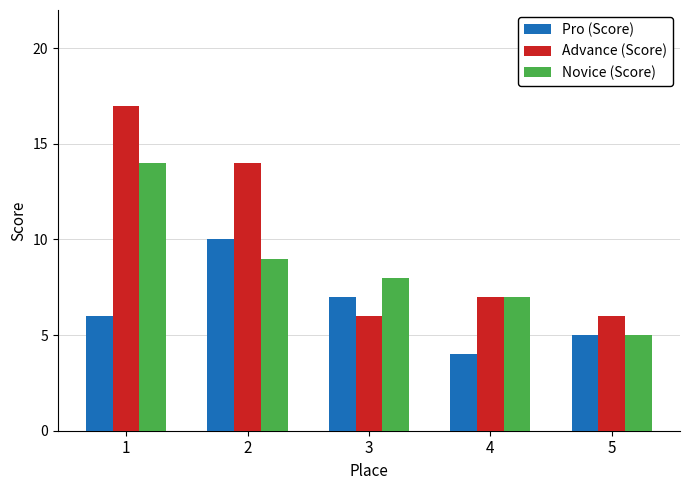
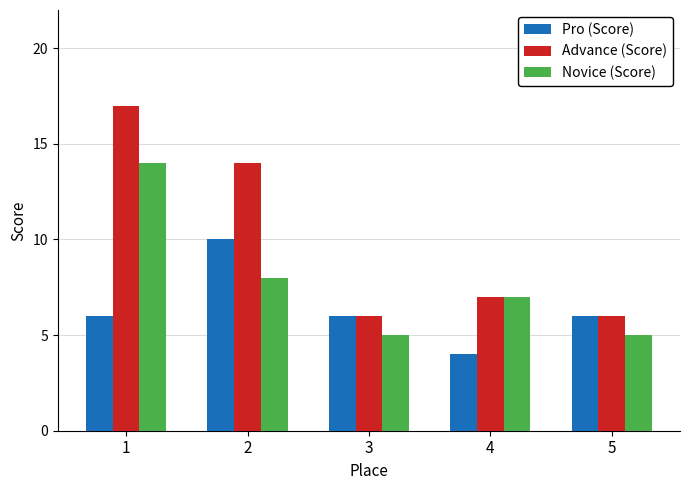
  {
    "Pro (Score)": {
      "1": 6,
      "2": 10,
-     "3": 7,
+     "3": 6,
      "4": 4,
-     "5": 5
+     "5": 6
    },
    "Advance (Score)": {
      "1": 17,
      "2": 14,
      "3": 6,
      "4": 7,
      "5": 6
    },
    "Novice (Score)": {
      "1": 14,
-     "2": 9,
-     "3": 8,
+     "2": 8,
+     "3": 5,
      "4": 7,
      "5": 5
    }
  }
